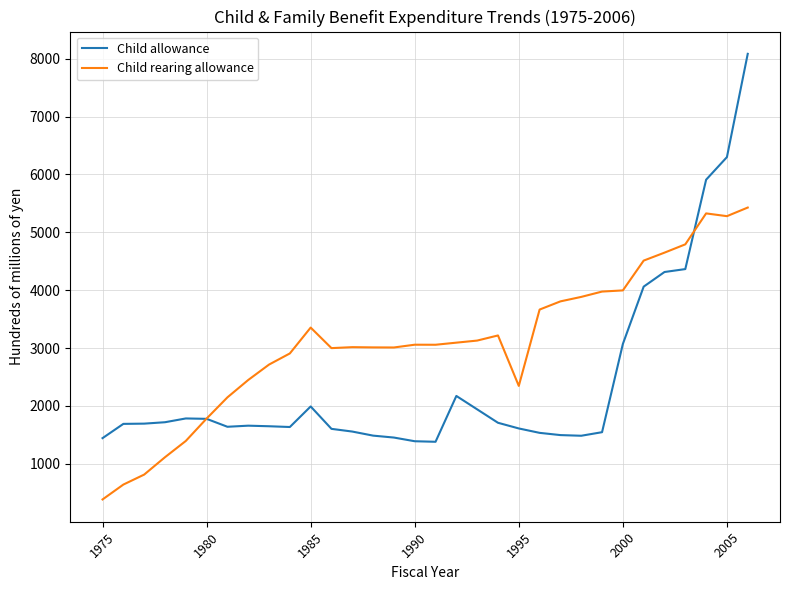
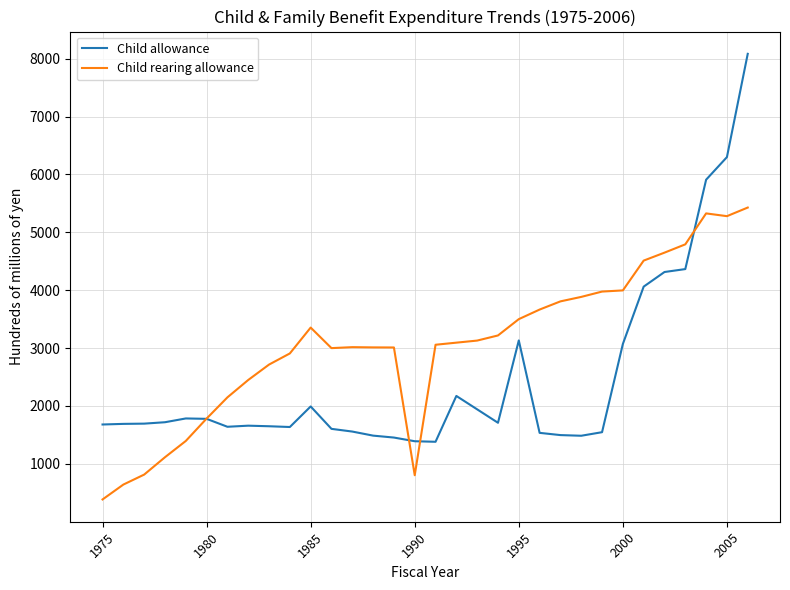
  {
    "Child allowance": {
-     "1975": 1400,
+     "1975": 1700,
      "1985": 2000,
      "1990": 1400,
-     "1995": 1600,
+     "1995": 3100,
      "2000": 3100,
      "2005": 6300
    },
    "Child rearing allowance": {
      "1975": 400,
      "1985": 3400,
-     "1990": 3100,
-     "1995": 2300,
+     "1990": 800,
+     "1995": 3500,
      "2000": 4000,
      "2005": 5300
    }
  }
